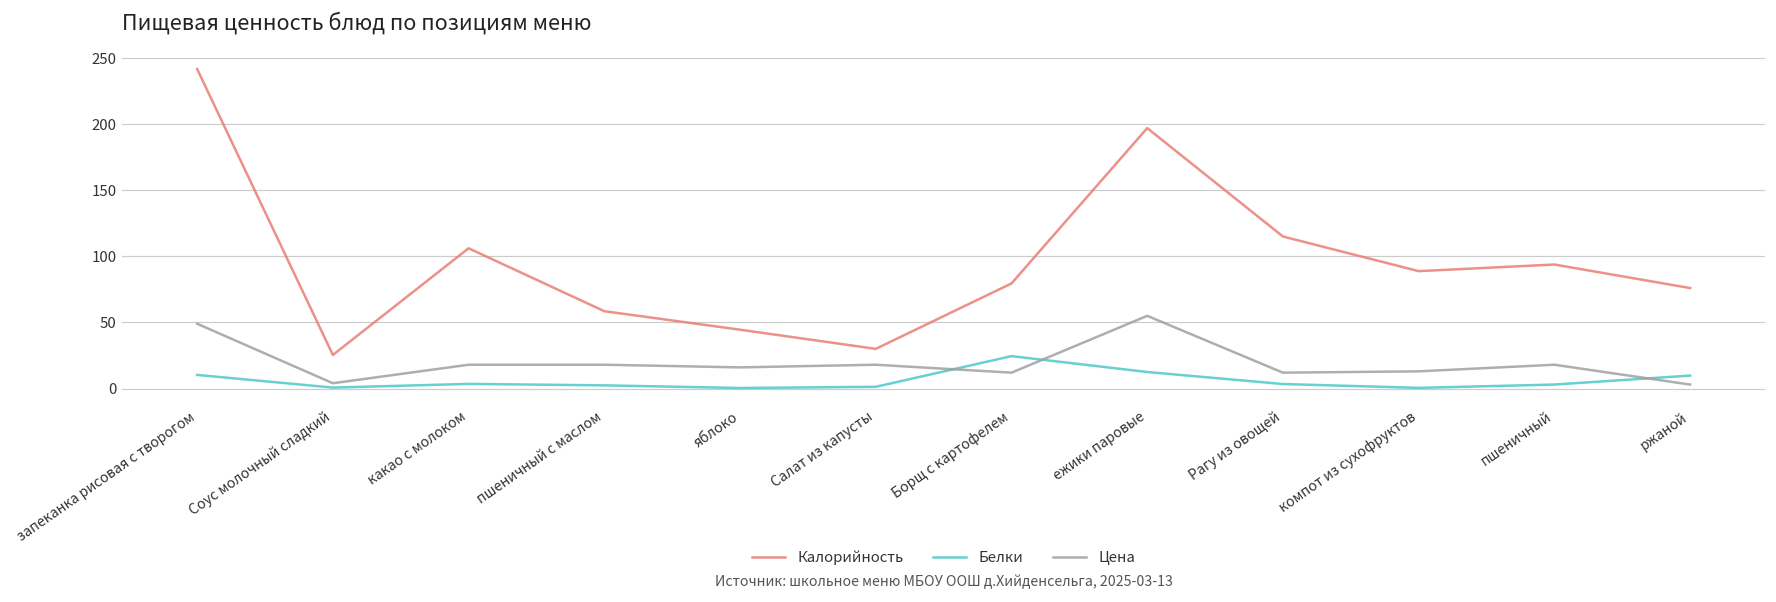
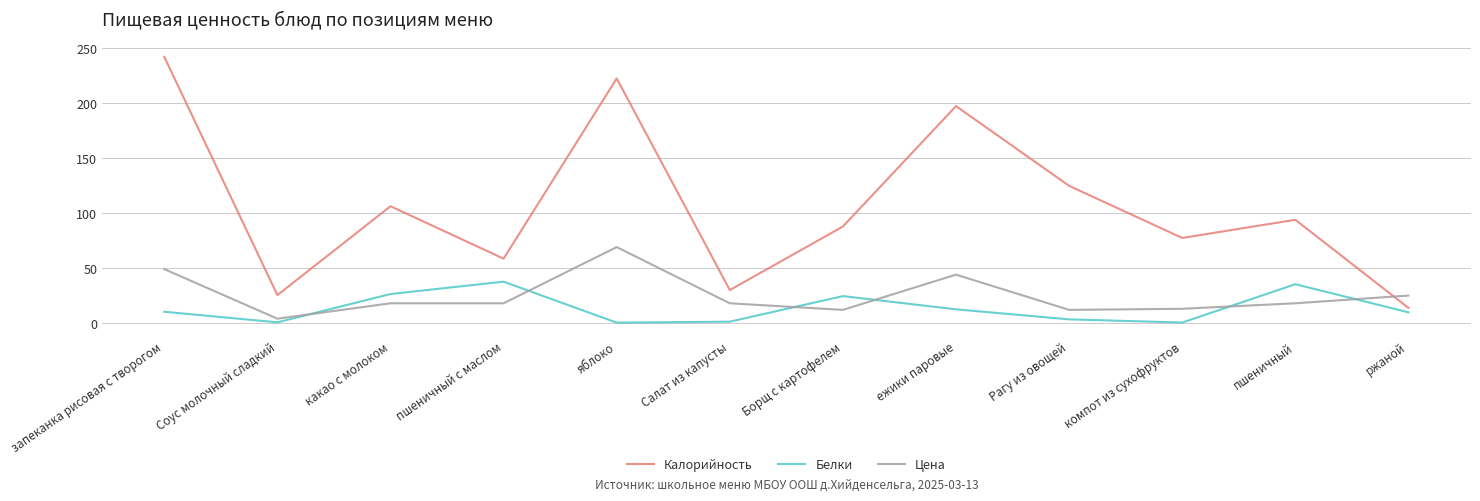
  {
    "Калорийность": {
      "запеканка рисовая с творогом": 242,
      "Соус молочный сладкий": 25,
      "какао с молоком": 106,
      "пшеничный с маслом": 59,
-     "яблоко": 45,
+     "яблоко": 222,
      "Салат из капусты": 30,
-     "Борщ с картофелем": 80,
+     "Борщ с картофелем": 88,
      "ежики паровые": 197,
-     "Рагу из овощей": 115,
-     "компот из сухофруктов": 89,
+     "Рагу из овощей": 125,
+     "компот из сухофруктов": 77,
      "пшеничный": 94,
-     "ржаной": 76
+     "ржаной": 14
    },
    "Белки": {
      "запеканка рисовая с творогом": 10,
      "Соус молочный сладкий": 1,
-     "какао с молоком": 4,
-     "пшеничный с маслом": 2,
+     "какао с молоком": 26,
+     "пшеничный с маслом": 38,
      "яблоко": 0,
      "Салат из капусты": 1,
      "Борщ с картофелем": 25,
      "ежики паровые": 13,
      "Рагу из овощей": 3,
      "компот из сухофруктов": 1,
-     "пшеничный": 3,
+     "пшеничный": 35,
      "ржаной": 10
    },
    "Цена": {
      "запеканка рисовая с творогом": 49,
      "Соус молочный сладкий": 4,
      "какао с молоком": 18,
      "пшеничный с маслом": 18,
-     "яблоко": 16,
+     "яблоко": 69,
      "Салат из капусты": 18,
      "Борщ с картофелем": 12,
-     "ежики паровые": 55,
+     "ежики паровые": 44,
      "Рагу из овощей": 12,
      "компот из сухофруктов": 13,
      "пшеничный": 18,
-     "ржаной": 3
+     "ржаной": 25
    }
  }
